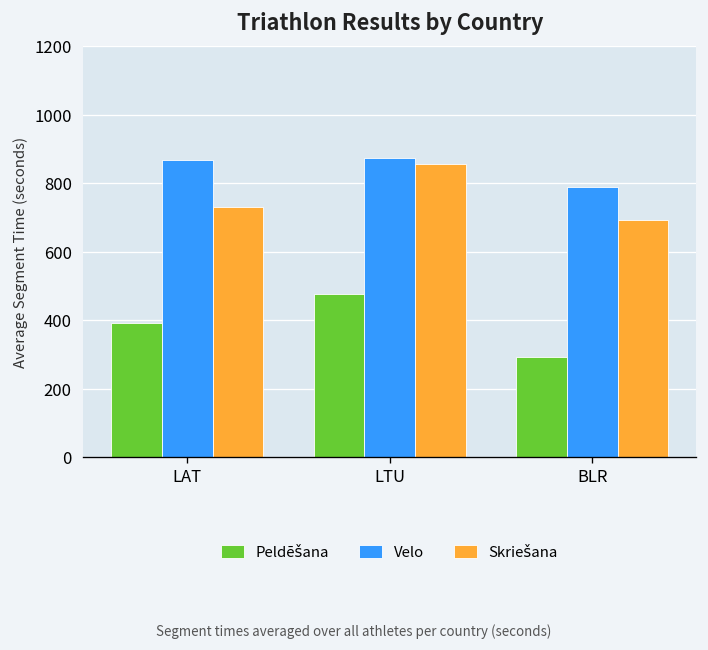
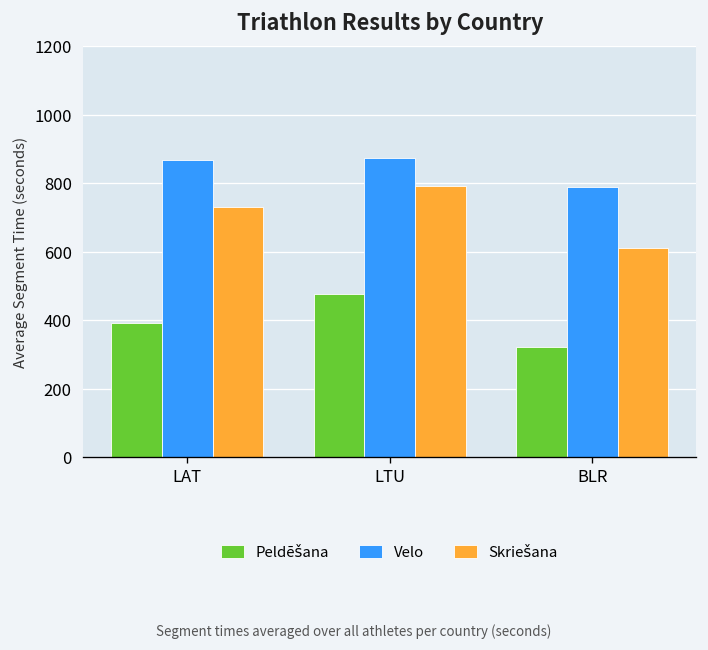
  {
    "Peldēšana": {
      "LAT": 390,
      "LTU": 480,
-     "BLR": 290
+     "BLR": 320
    },
    "Velo": {
      "LAT": 870,
      "LTU": 870,
      "BLR": 790
    },
    "Skriešana": {
      "LAT": 730,
-     "LTU": 860,
-     "BLR": 690
+     "LTU": 790,
+     "BLR": 610
    }
  }
